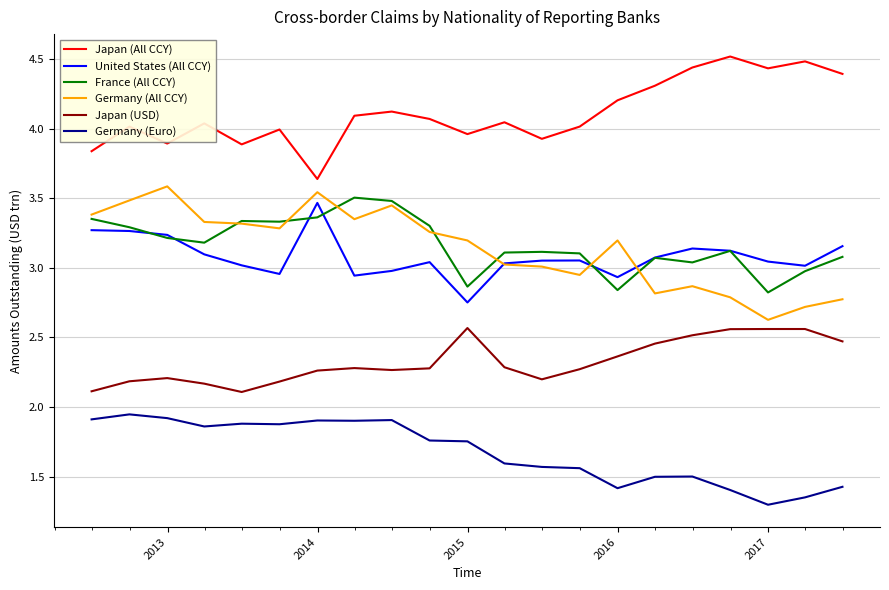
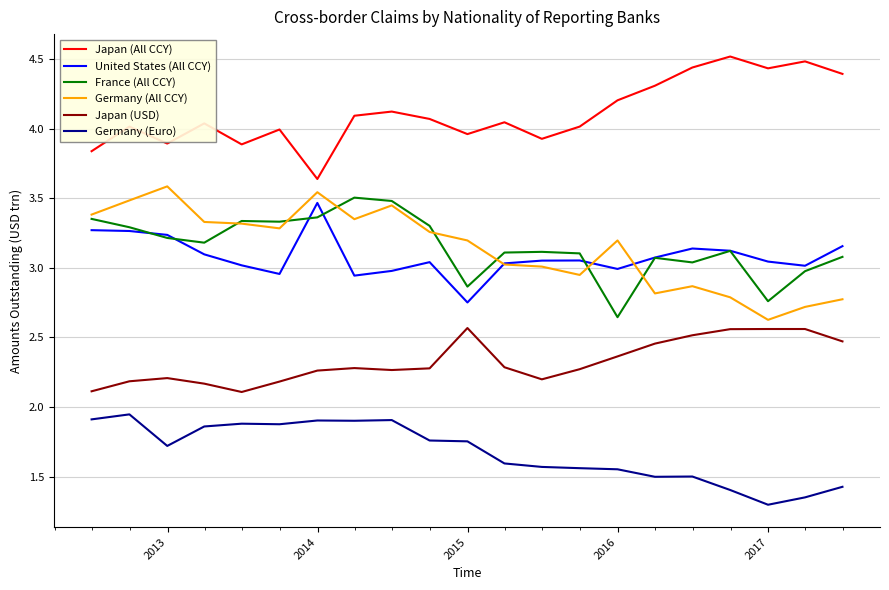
  {
    "Japan (All CCY)": {
      "2013": 3.90,
      "2014": 3.64,
      "2015": 3.96,
      "2016": 4.21,
      "2017": 4.44
    },
    "United States (All CCY)": {
      "2013": 3.24,
      "2014": 3.47,
      "2015": 2.75,
-     "2016": 2.93,
+     "2016": 2.99,
      "2017": 3.05
    },
    "France (All CCY)": {
      "2013": 3.22,
      "2014": 3.36,
      "2015": 2.87,
-     "2016": 2.84,
-     "2017": 2.82
+     "2016": 2.65,
+     "2017": 2.76
    },
    "Germany (All CCY)": {
      "2013": 3.59,
      "2014": 3.55,
      "2015": 3.20,
      "2016": 3.20,
      "2017": 2.63
    },
    "Japan (USD)": {
      "2013": 2.21,
      "2014": 2.26,
      "2015": 2.57,
      "2016": 2.36,
      "2017": 2.56
    },
    "Germany (Euro)": {
-     "2013": 1.92,
+     "2013": 1.72,
      "2014": 1.90,
      "2015": 1.75,
-     "2016": 1.42,
+     "2016": 1.55,
      "2017": 1.30
    }
  }
